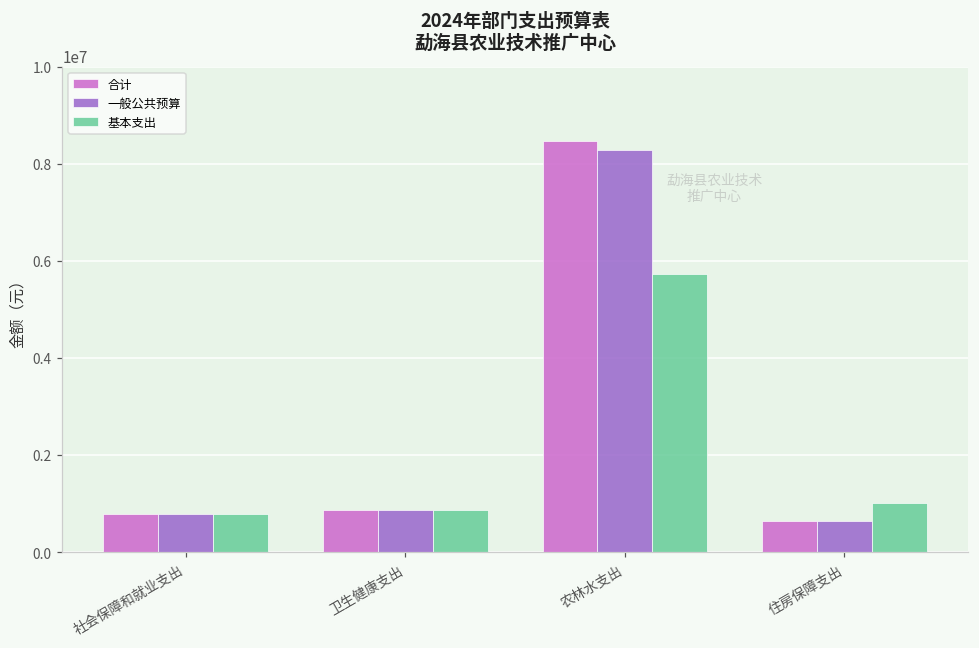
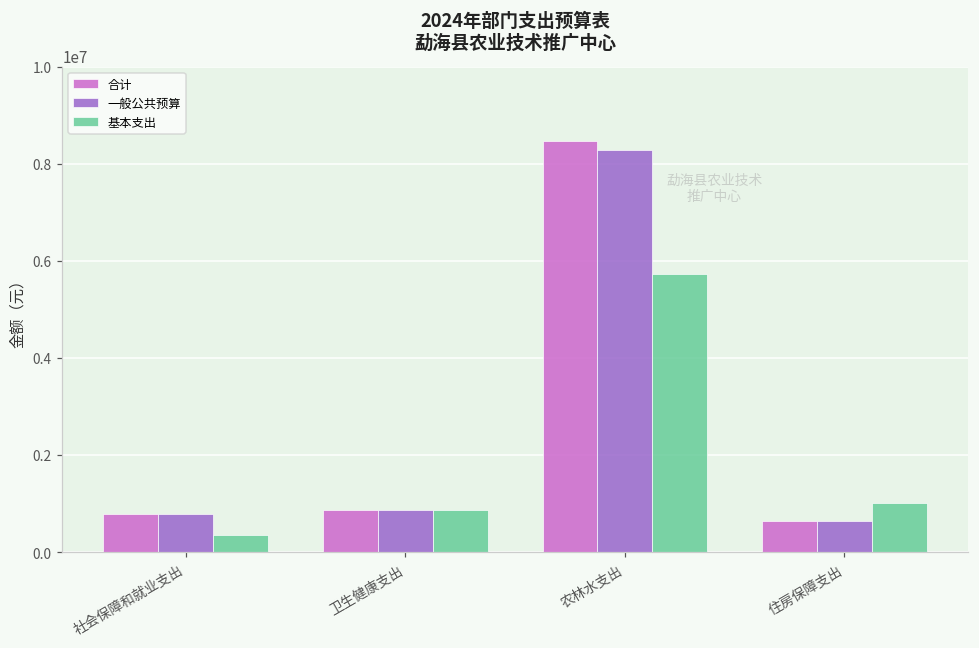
  {
    "基本支出": {
-     "社会保障和就业支出": 800000,
+     "社会保障和就业支出": 300000,
      "卫生健康支出": 900000,
      "农林水支出": 5700000,
      "住房保障支出": 1000000
    }
  }
